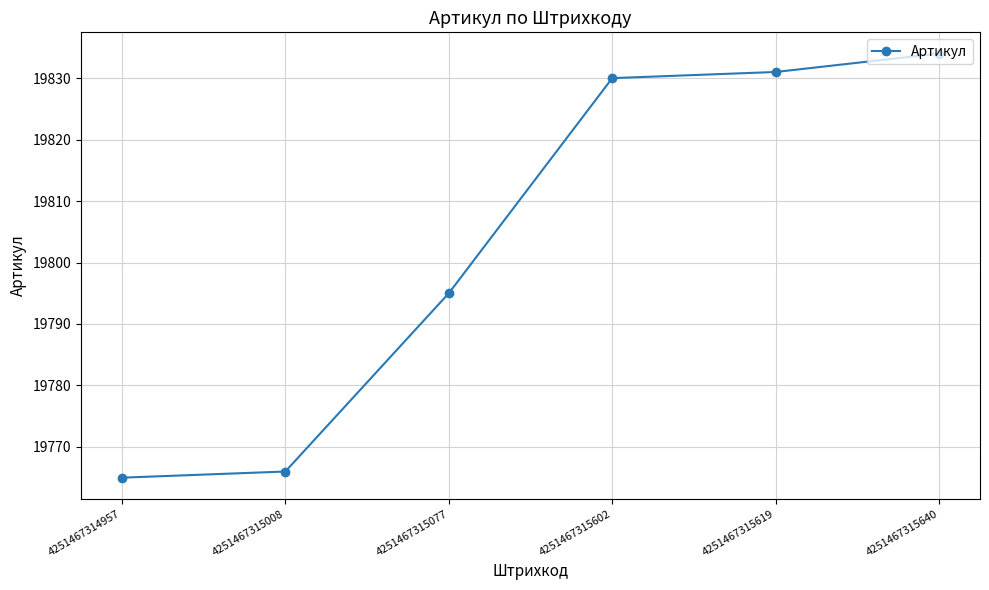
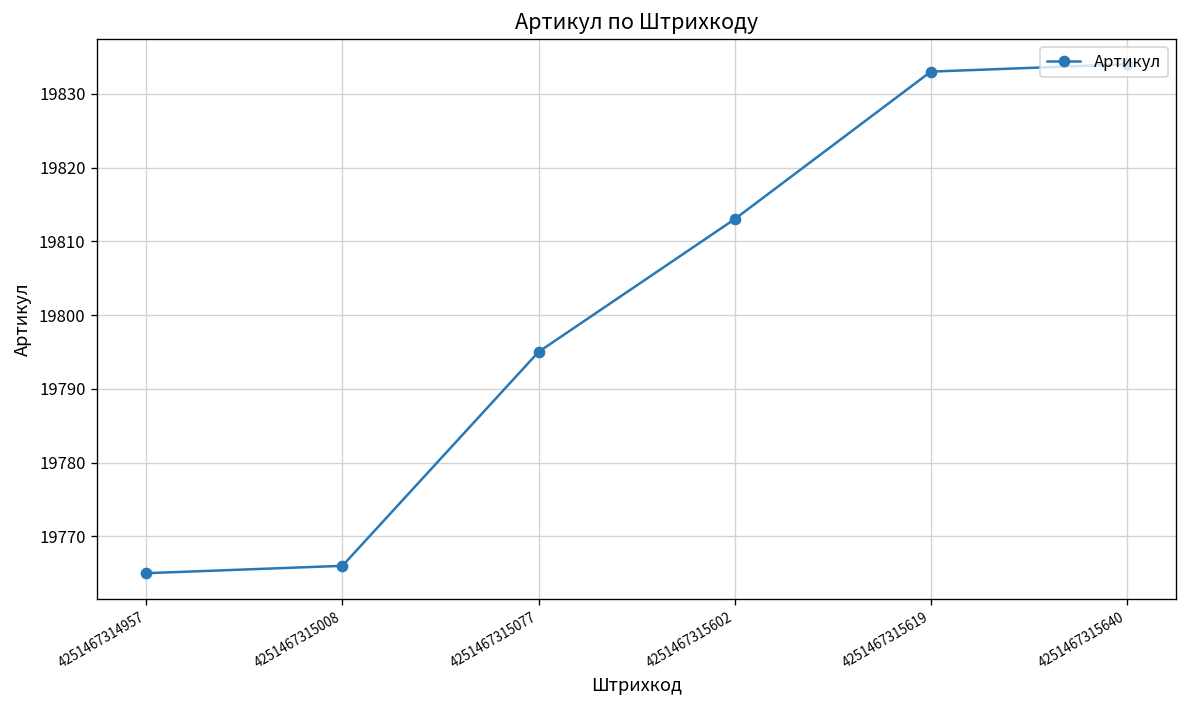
  {
    "4251467314957": 19765,
    "4251467315008": 19766,
    "4251467315077": 19795,
-   "4251467315602": 19830,
-   "4251467315619": 19831
+   "4251467315602": 19813,
+   "4251467315619": 19833
  }
